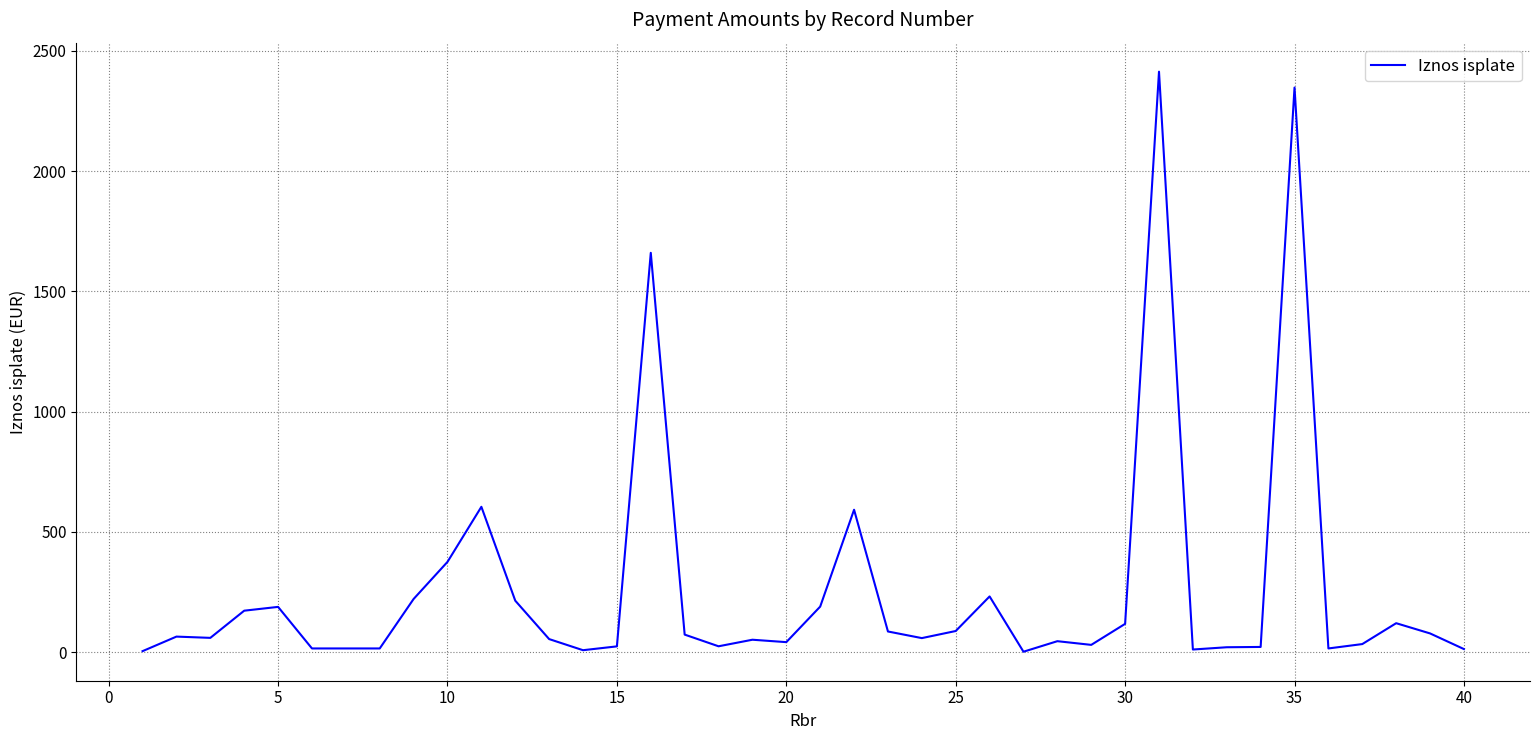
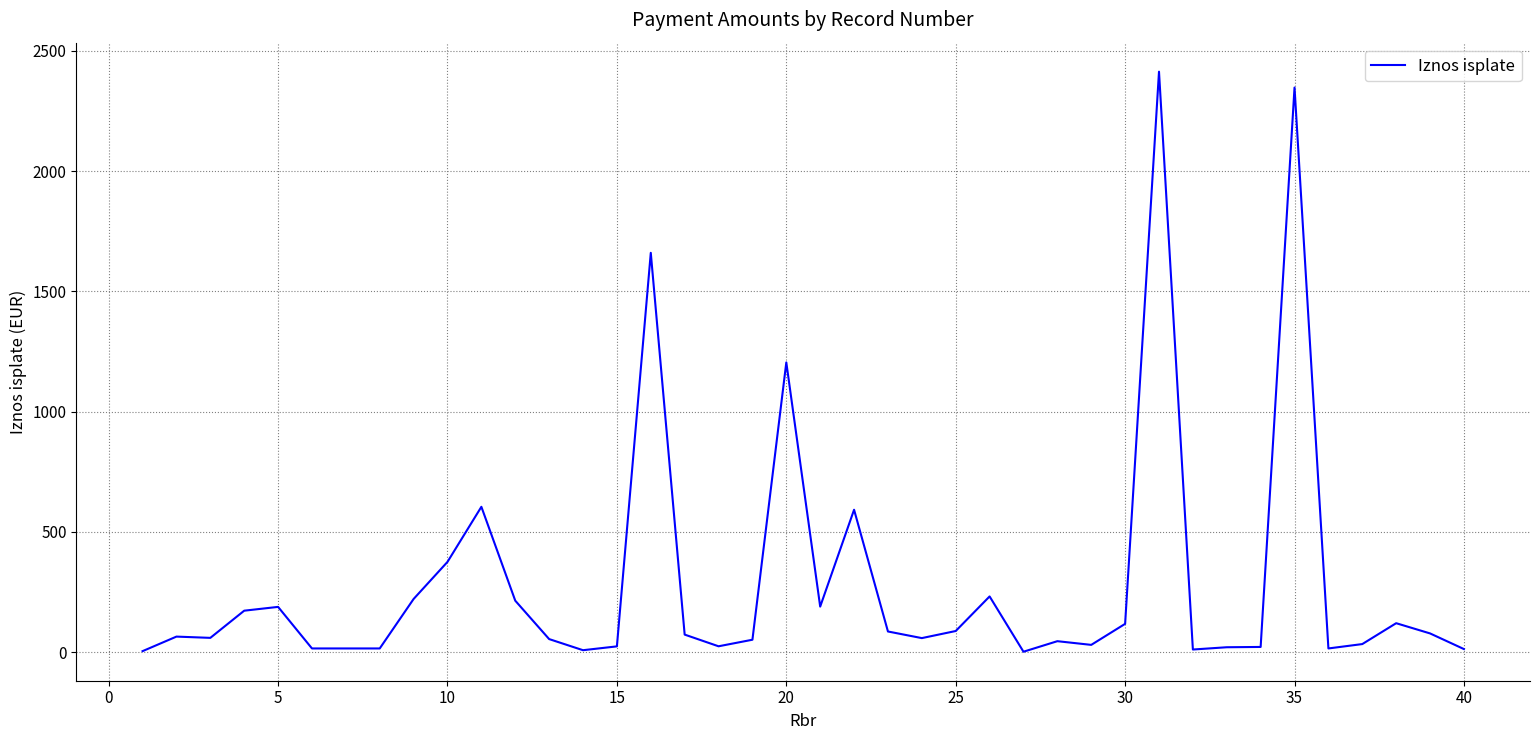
  {
    "5": 190,
    "10": 380,
    "15": 20,
-   "20": 40,
+   "20": 1200,
    "25": 90,
    "30": 120,
    "35": 2350,
    "40": 10
  }
